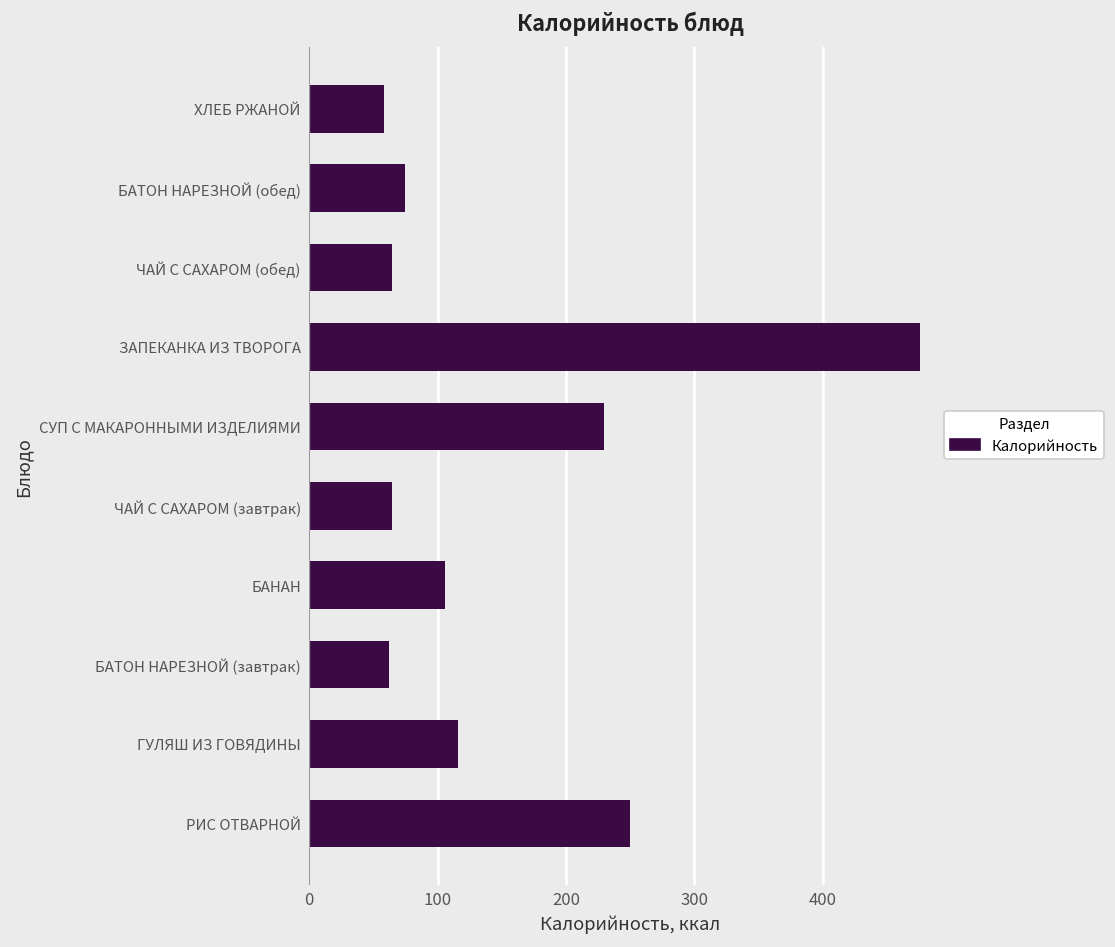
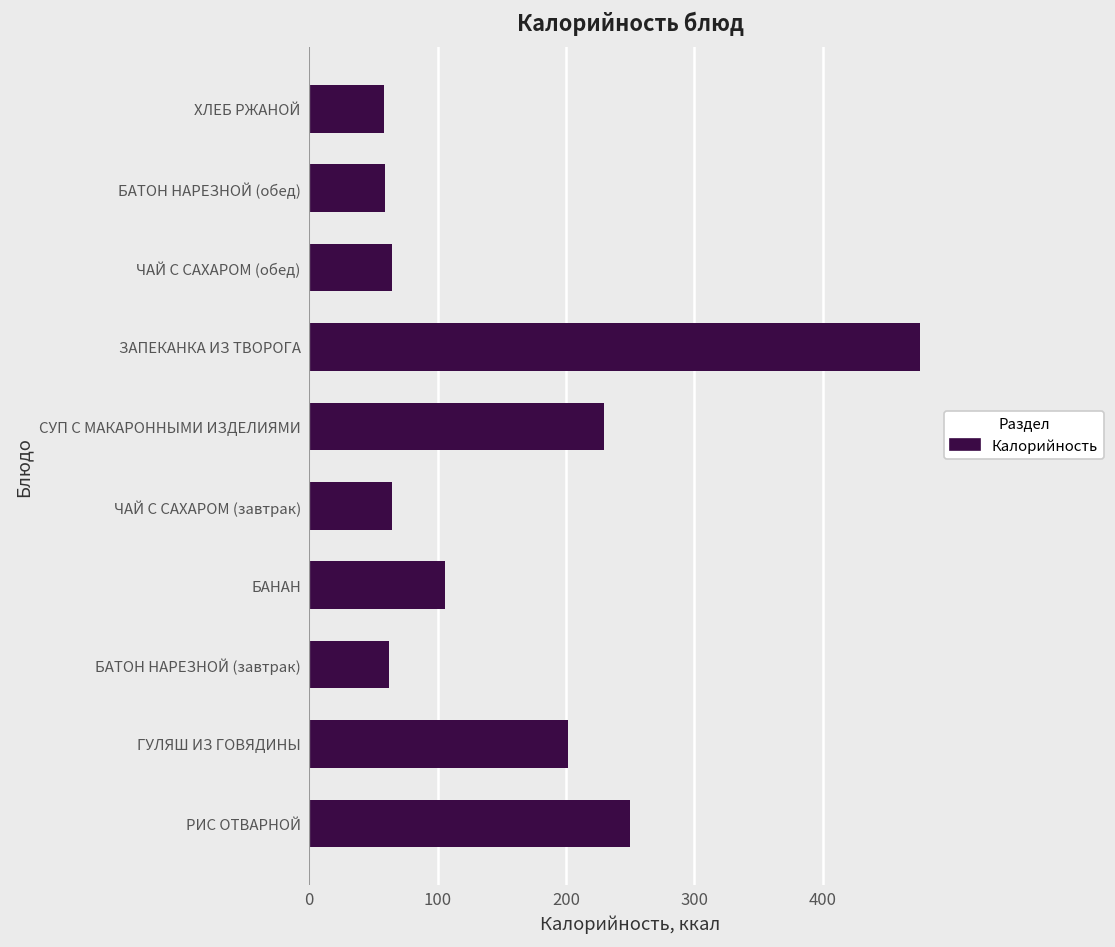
  {
    "ХЛЕБ РЖАНОЙ": 59,
-   "БАТОН НАРЕЗНОЙ (обед)": 75,
+   "БАТОН НАРЕЗНОЙ (обед)": 59,
    "ЧАЙ С САХАРОМ (обед)": 65,
    "ЗАПЕКАНКА ИЗ ТВОРОГА": 476,
    "СУП С МАКАРОННЫМИ ИЗДЕЛИЯМИ": 230,
    "ЧАЙ С САХАРОМ (завтрак)": 65,
    "БАНАН": 106,
    "БАТОН НАРЕЗНОЙ (завтрак)": 62,
-   "ГУЛЯШ ИЗ ГОВЯДИНЫ": 116,
+   "ГУЛЯШ ИЗ ГОВЯДИНЫ": 201,
    "РИС ОТВАРНОЙ": 250
  }
